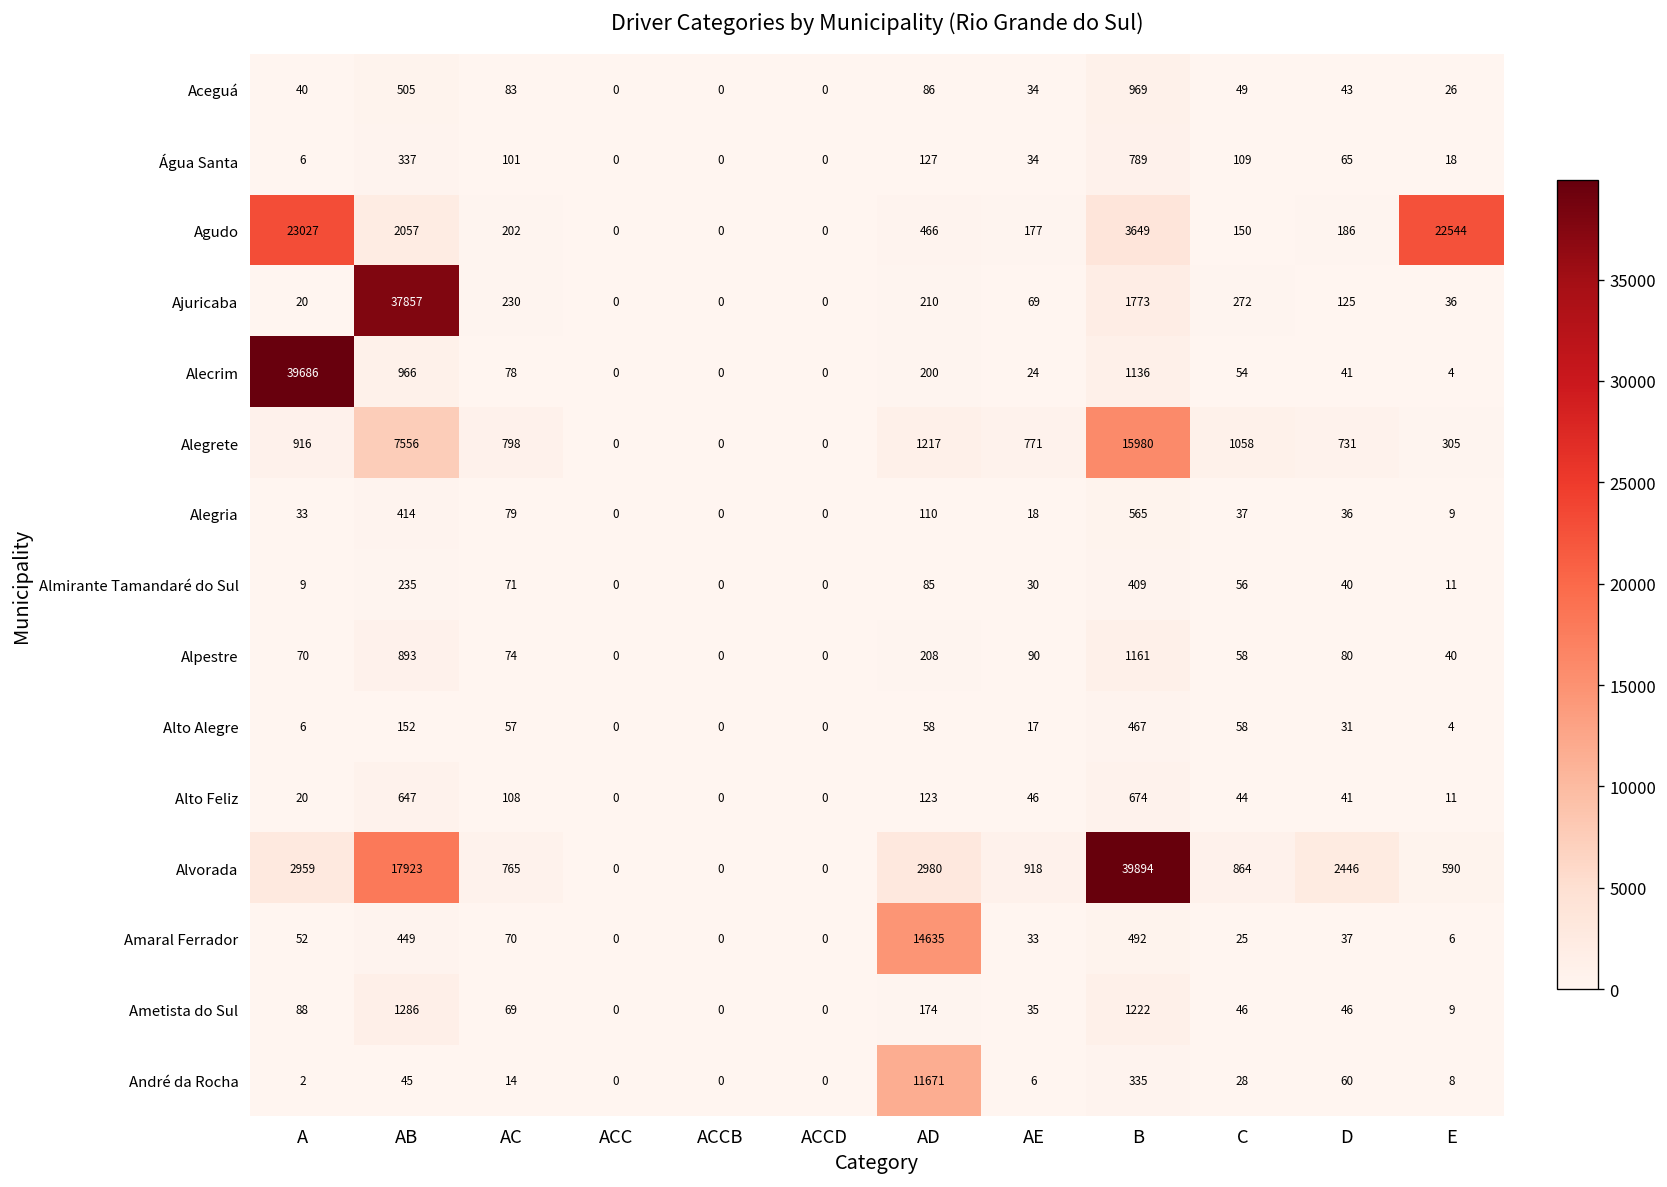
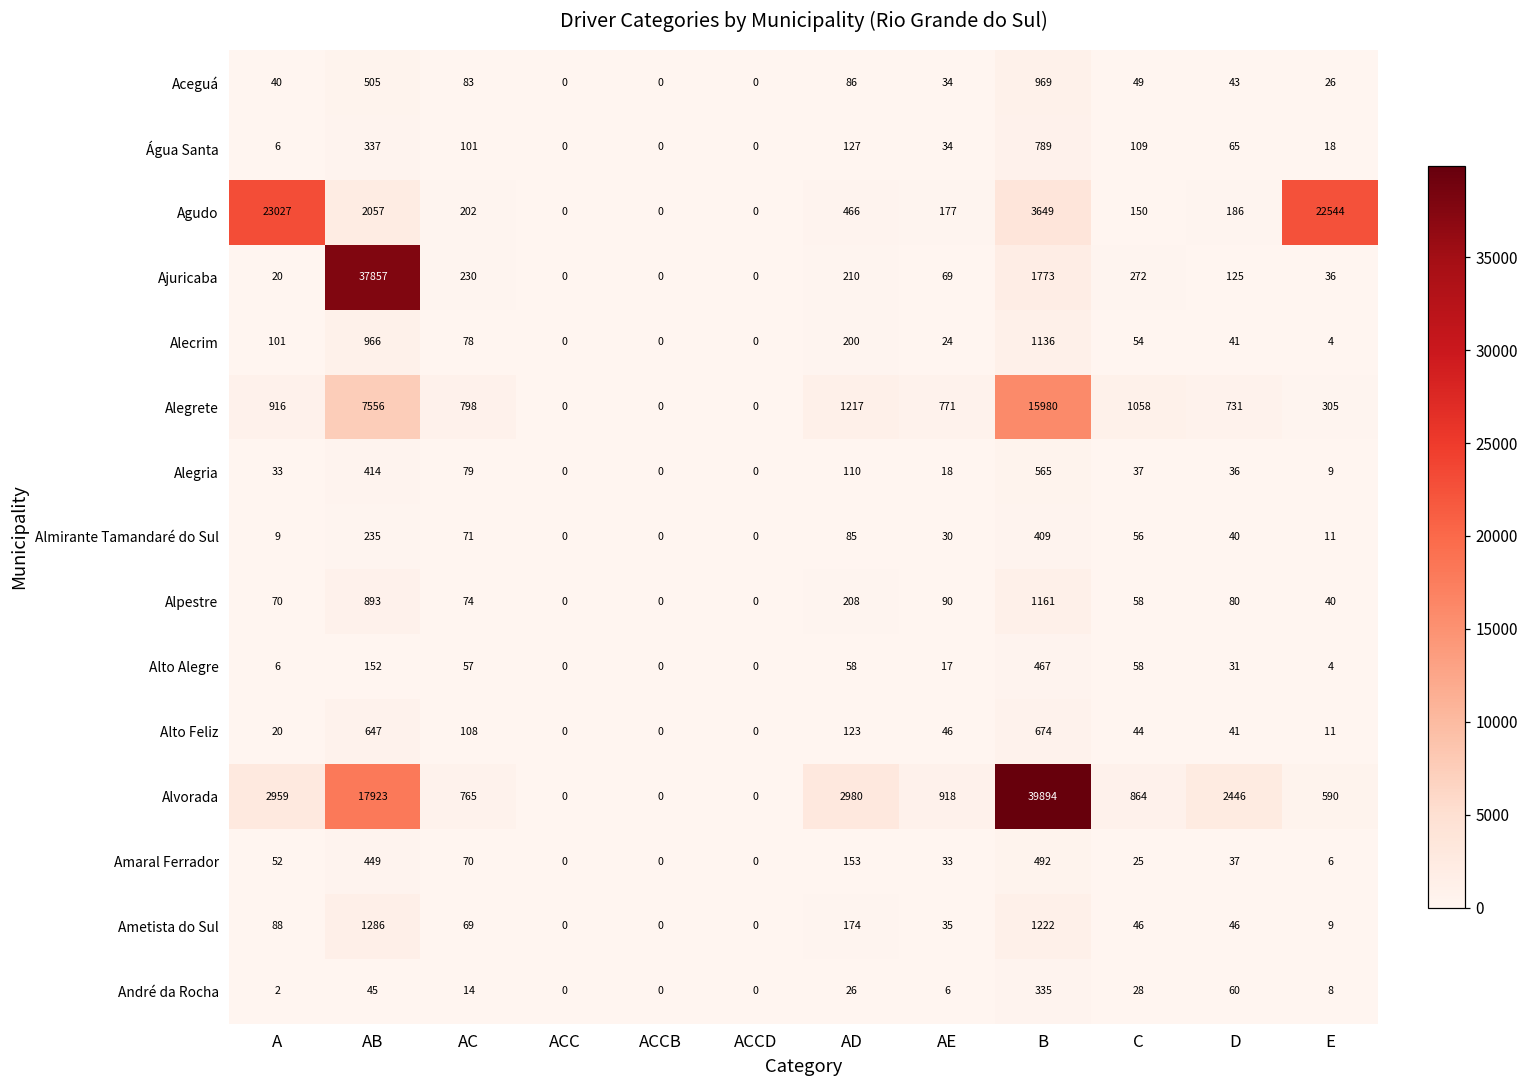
  {
    "Aceguá": {
      "A": 40,
      "AB": 505,
      "AC": 83,
      "ACC": 0,
      "ACCB": 0,
      "ACCD": 0,
      "AD": 86,
      "AE": 34,
      "B": 969,
      "C": 49,
      "D": 43,
      "E": 26
    },
    "Água Santa": {
      "A": 6,
      "AB": 337,
      "AC": 101,
      "ACC": 0,
      "ACCB": 0,
      "ACCD": 0,
      "AD": 127,
      "AE": 34,
      "B": 789,
      "C": 109,
      "D": 65,
      "E": 18
    },
    "Agudo": {
      "A": 23027,
      "AB": 2057,
      "AC": 202,
      "ACC": 0,
      "ACCB": 0,
      "ACCD": 0,
      "AD": 466,
      "AE": 177,
      "B": 3649,
      "C": 150,
      "D": 186,
      "E": 22544
    },
    "Ajuricaba": {
      "A": 20,
      "AB": 37857,
      "AC": 230,
      "ACC": 0,
      "ACCB": 0,
      "ACCD": 0,
      "AD": 210,
      "AE": 69,
      "B": 1773,
      "C": 272,
      "D": 125,
      "E": 36
    },
    "Alecrim": {
-     "A": 39686,
+     "A": 101,
      "AB": 966,
      "AC": 78,
      "ACC": 0,
      "ACCB": 0,
      "ACCD": 0,
      "AD": 200,
      "AE": 24,
      "B": 1136,
      "C": 54,
      "D": 41,
      "E": 4
    },
    "Alegrete": {
      "A": 916,
      "AB": 7556,
      "AC": 798,
      "ACC": 0,
      "ACCB": 0,
      "ACCD": 0,
      "AD": 1217,
      "AE": 771,
      "B": 15980,
      "C": 1058,
      "D": 731,
      "E": 305
    },
    "Alegria": {
      "A": 33,
      "AB": 414,
      "AC": 79,
      "ACC": 0,
      "ACCB": 0,
      "ACCD": 0,
      "AD": 110,
      "AE": 18,
      "B": 565,
      "C": 37,
      "D": 36,
      "E": 9
    },
    "Almirante Tamandaré do Sul": {
      "A": 9,
      "AB": 235,
      "AC": 71,
      "ACC": 0,
      "ACCB": 0,
      "ACCD": 0,
      "AD": 85,
      "AE": 30,
      "B": 409,
      "C": 56,
      "D": 40,
      "E": 11
    },
    "Alpestre": {
      "A": 70,
      "AB": 893,
      "AC": 74,
      "ACC": 0,
      "ACCB": 0,
      "ACCD": 0,
      "AD": 208,
      "AE": 90,
      "B": 1161,
      "C": 58,
      "D": 80,
      "E": 40
    },
    "Alto Alegre": {
      "A": 6,
      "AB": 152,
      "AC": 57,
      "ACC": 0,
      "ACCB": 0,
      "ACCD": 0,
      "AD": 58,
      "AE": 17,
      "B": 467,
      "C": 58,
      "D": 31,
      "E": 4
    },
    "Alto Feliz": {
      "A": 20,
      "AB": 647,
      "AC": 108,
      "ACC": 0,
      "ACCB": 0,
      "ACCD": 0,
      "AD": 123,
      "AE": 46,
      "B": 674,
      "C": 44,
      "D": 41,
      "E": 11
    },
    "Alvorada": {
      "A": 2959,
      "AB": 17923,
      "AC": 765,
      "ACC": 0,
      "ACCB": 0,
      "ACCD": 0,
      "AD": 2980,
      "AE": 918,
      "B": 39894,
      "C": 864,
      "D": 2446,
      "E": 590
    },
    "Amaral Ferrador": {
      "A": 52,
      "AB": 449,
      "AC": 70,
      "ACC": 0,
      "ACCB": 0,
      "ACCD": 0,
-     "AD": 14635,
+     "AD": 153,
      "AE": 33,
      "B": 492,
      "C": 25,
      "D": 37,
      "E": 6
    },
    "Ametista do Sul": {
      "A": 88,
      "AB": 1286,
      "AC": 69,
      "ACC": 0,
      "ACCB": 0,
      "ACCD": 0,
      "AD": 174,
      "AE": 35,
      "B": 1222,
      "C": 46,
      "D": 46,
      "E": 9
    },
    "André da Rocha": {
      "A": 2,
      "AB": 45,
      "AC": 14,
      "ACC": 0,
      "ACCB": 0,
      "ACCD": 0,
-     "AD": 11671,
+     "AD": 26,
      "AE": 6,
      "B": 335,
      "C": 28,
      "D": 60,
      "E": 8
    }
  }
